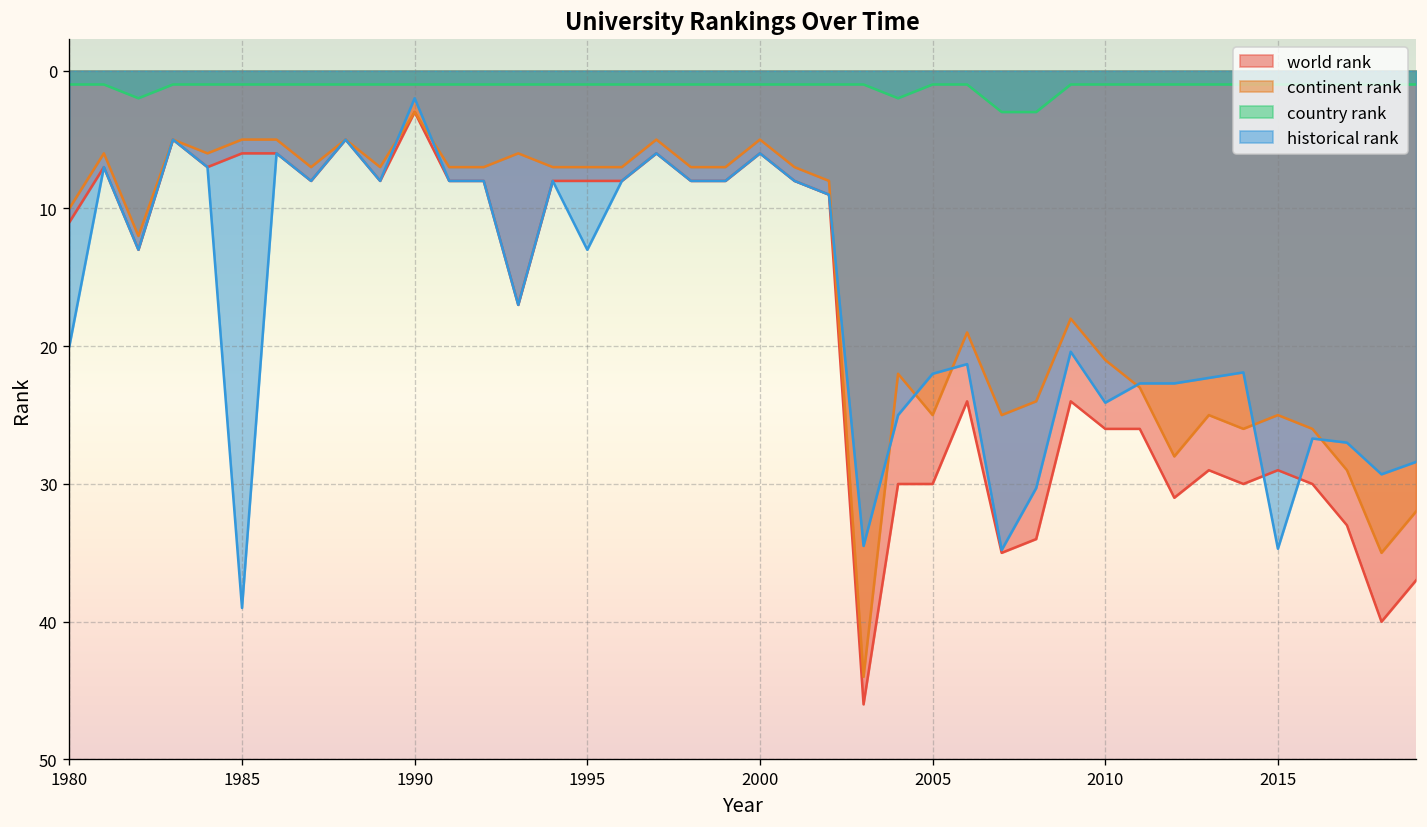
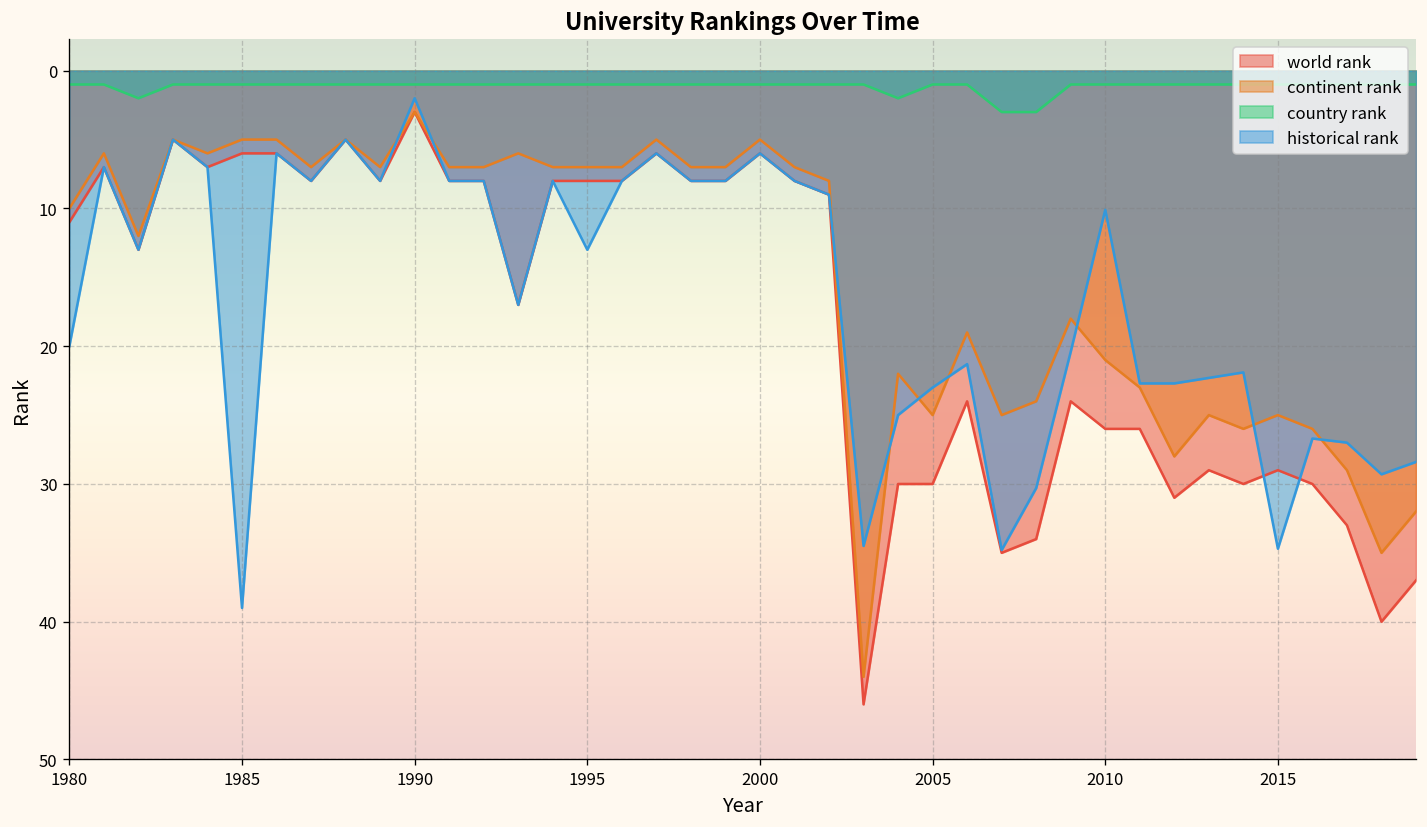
  {
    "country rank": {
      "1980": 1.0,
      "1985": 1.0,
      "1990": 1.0,
      "1995": 1.0,
      "2000": 1.0,
      "2005": 1.0,
      "2010": 1.0
    },
    "historical rank": {
      "1980": 20.0,
      "1985": 39.0,
      "1990": 2.0,
      "1995": 13.0,
-     "2005": 22,
-     "2010": 24.1,
+     "2005": 23,
+     "2010": 10.1,
      "2015": 34.7
    }
  }
